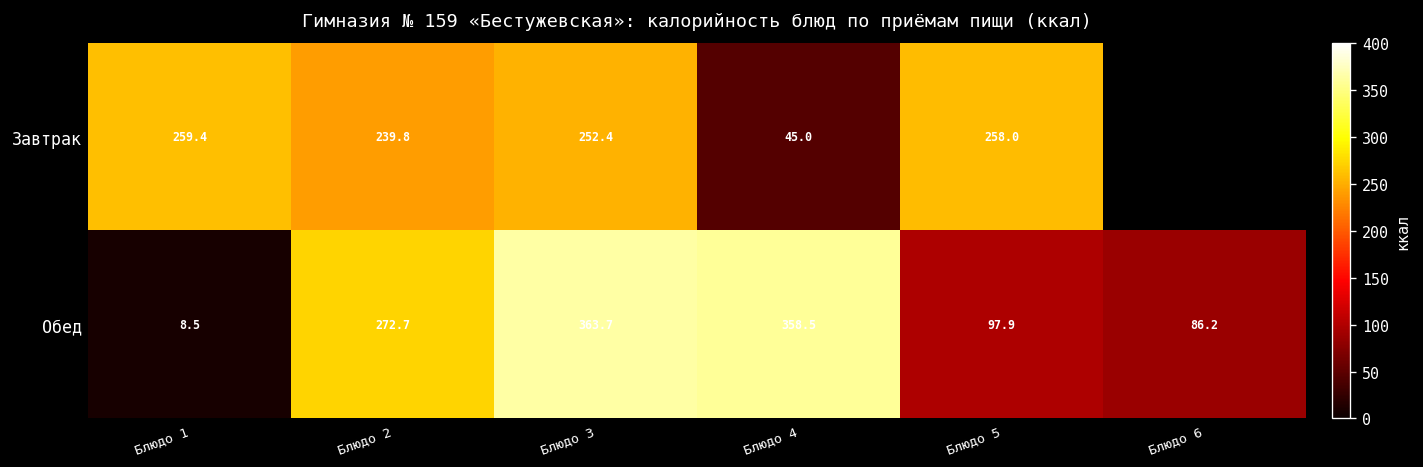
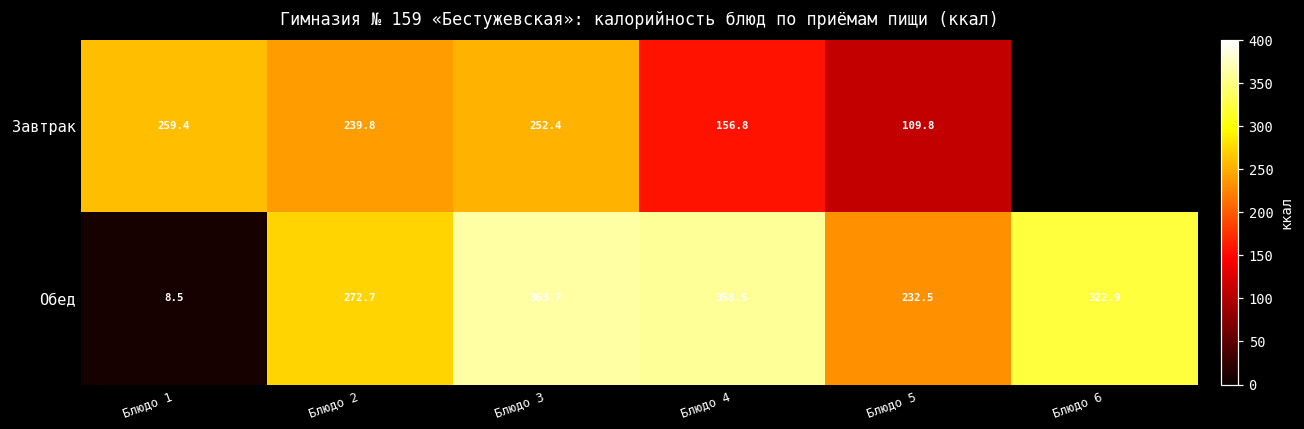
  {
    "Завтрак": {
      "Блюдо 1": 259.4,
      "Блюдо 2": 239.8,
      "Блюдо 3": 252.4,
-     "Блюдо 4": 45.0,
-     "Блюдо 5": 258.0
+     "Блюдо 4": 156.8,
+     "Блюдо 5": 109.8
    },
    "Обед": {
      "Блюдо 1": 8.5,
      "Блюдо 2": 272.7,
      "Блюдо 3": 363.7,
      "Блюдо 4": 358.5,
-     "Блюдо 5": 97.9,
-     "Блюдо 6": 86.2
+     "Блюдо 5": 232.5,
+     "Блюдо 6": 322.9
    }
  }
